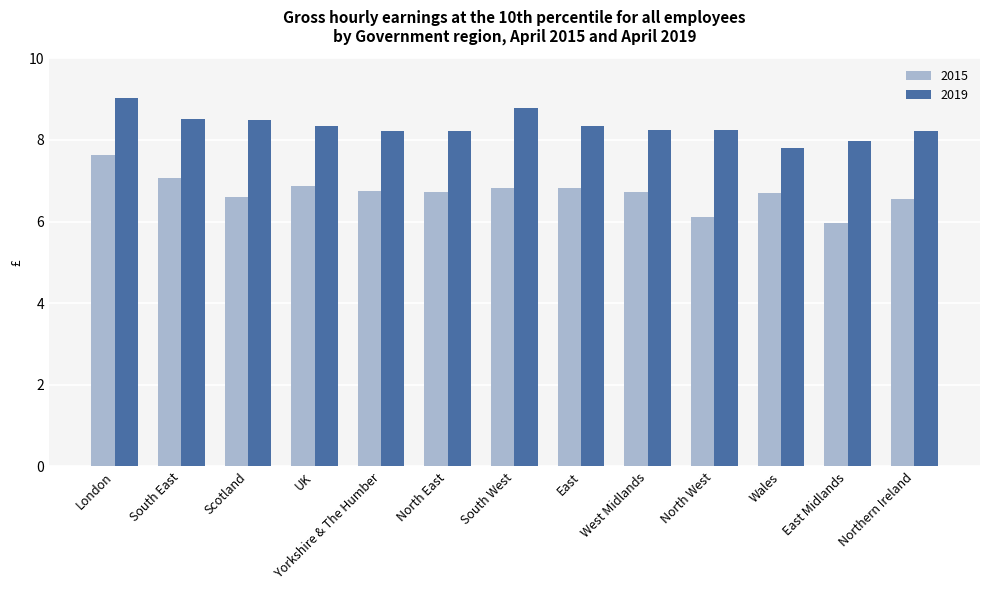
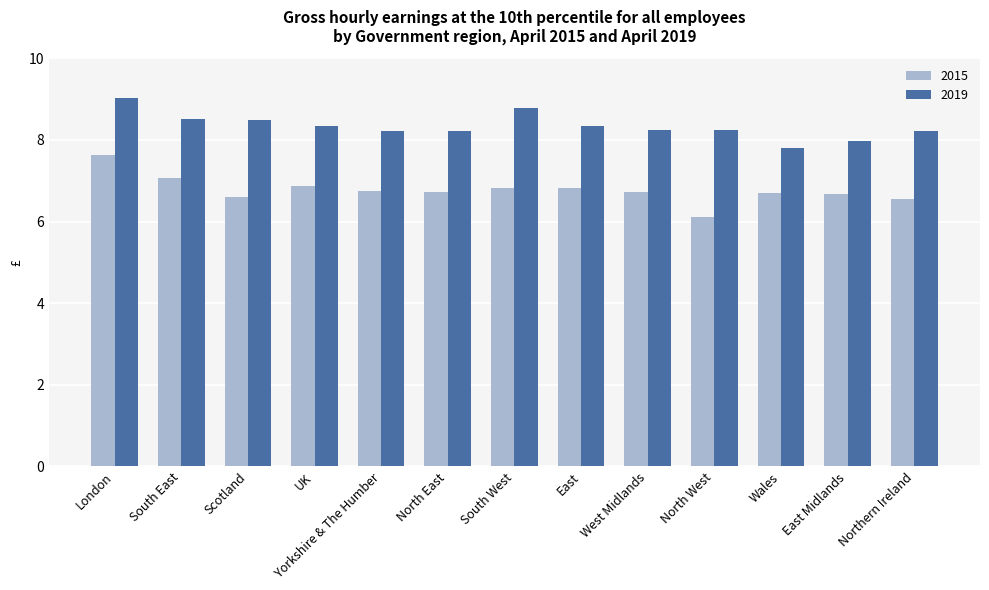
  {
    "2015": {
      "London": 7.6,
      "South East": 7.1,
      "Scotland": 6.6,
      "UK": 6.9,
      "Yorkshire & The Humber": 6.8,
      "North East": 6.7,
      "South West": 6.8,
      "East": 6.8,
      "West Midlands": 6.7,
      "North West": 6.1,
      "Wales": 6.7,
-     "East Midlands": 6.0,
+     "East Midlands": 6.7,
      "Northern Ireland": 6.6
    },
    "2019": {
      "London": 9.0,
      "South East": 8.5,
      "Scotland": 8.5,
      "UK": 8.4,
      "Yorkshire & The Humber": 8.2,
      "North East": 8.2,
      "South West": 8.8,
      "East": 8.4,
      "West Midlands": 8.3,
      "North West": 8.3,
      "Wales": 7.8,
      "East Midlands": 8.0,
      "Northern Ireland": 8.2
    }
  }
